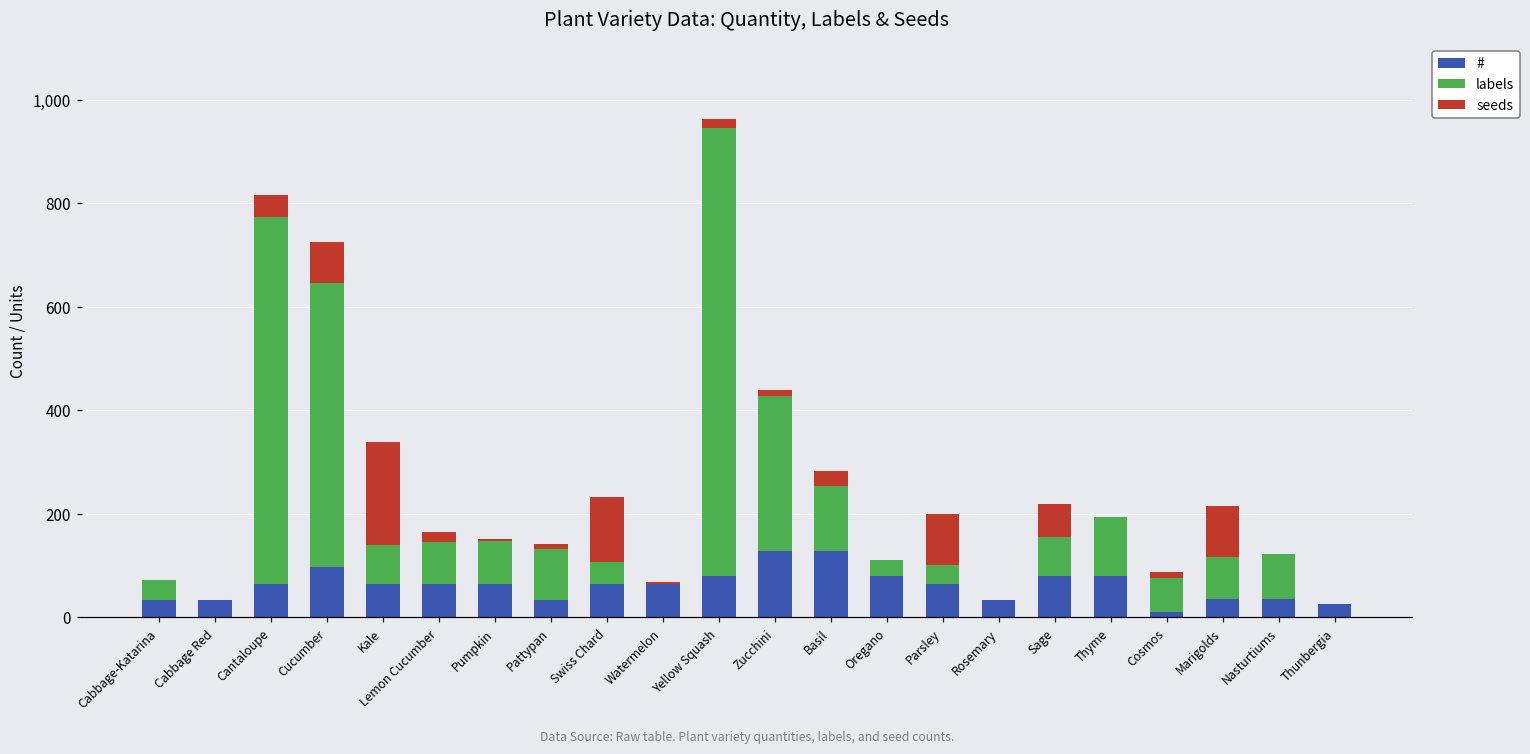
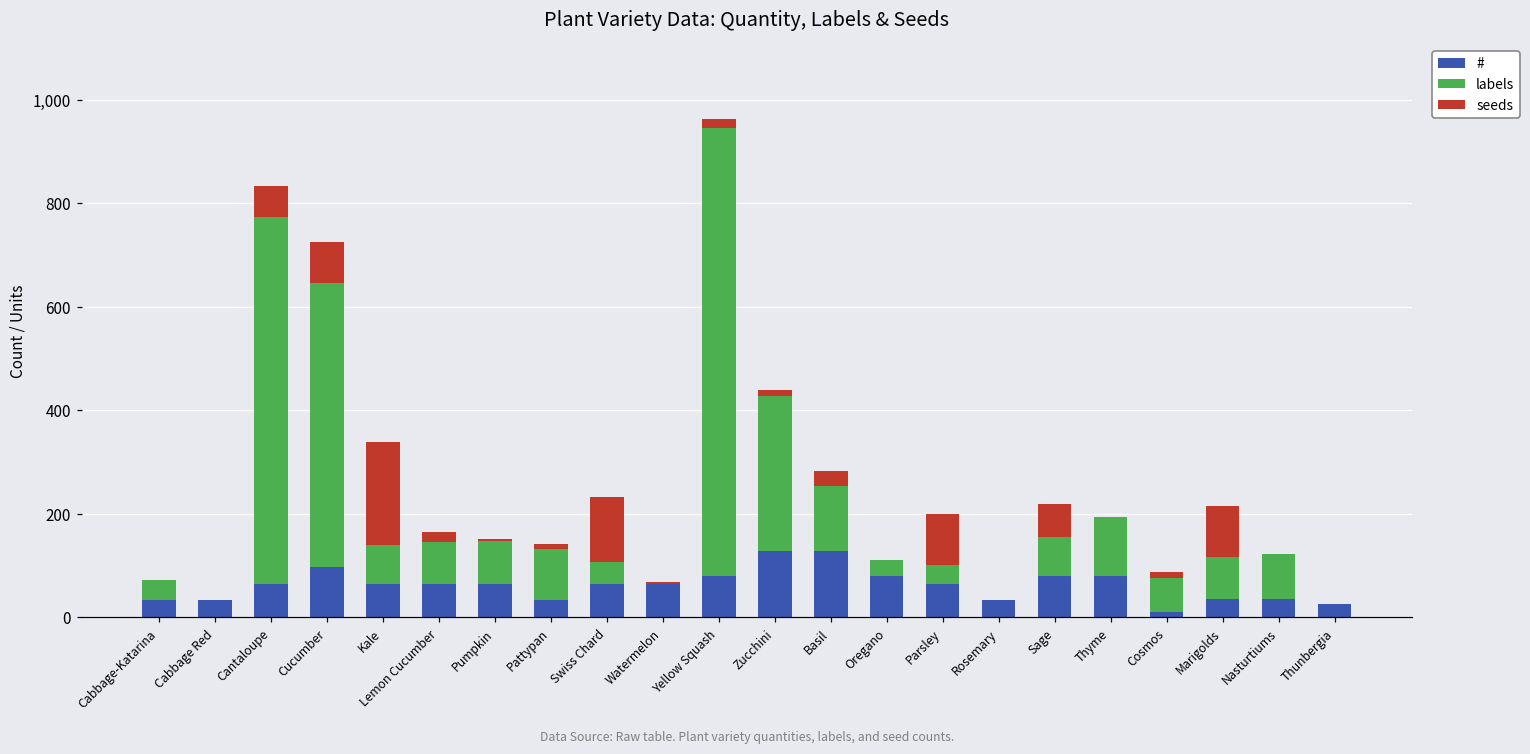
  {
    "#": {
      "Cabbage-Katarina": 30,
      "Cabbage Red": 30,
      "Cantaloupe": 60,
      "Cucumber": 100,
      "Kale": 60,
      "Lemon Cucumber": 60,
      "Pumpkin": 60,
      "Pattypan": 30,
      "Swiss Chard": 60,
      "Watermelon": 60,
      "Yellow Squash": 80,
      "Zucchini": 130,
      "Basil": 130,
      "Oregano": 80,
      "Parsley": 60,
      "Rosemary": 30,
      "Sage": 80,
      "Thyme": 80,
      "Cosmos": 10,
      "Marigolds": 40,
      "Nasturtiums": 40,
      "Thunbergia": 30
    },
    "labels": {
      "Cabbage-Katarina": 40,
      "Cabbage Red": 0,
      "Cantaloupe": 710,
      "Cucumber": 550,
      "Kale": 80,
      "Lemon Cucumber": 80,
      "Pumpkin": 80,
      "Pattypan": 100,
      "Swiss Chard": 40,
      "Watermelon": 0,
      "Yellow Squash": 870,
      "Zucchini": 300,
      "Basil": 130,
      "Oregano": 30,
      "Parsley": 40,
      "Rosemary": 0,
      "Sage": 70,
      "Thyme": 110,
      "Cosmos": 70,
      "Marigolds": 80,
      "Nasturtiums": 90,
      "Thunbergia": 0
    },
    "seeds": {
      "Cabbage-Katarina": 0,
      "Cabbage Red": 0,
-     "Cantaloupe": 40,
+     "Cantaloupe": 60,
      "Cucumber": 80,
      "Kale": 200,
      "Lemon Cucumber": 20,
      "Pattypan": 10,
      "Swiss Chard": 130,
      "Yellow Squash": 20,
      "Zucchini": 10,
      "Basil": 30,
      "Oregano": 0,
      "Parsley": 100,
      "Rosemary": 0,
      "Sage": 60,
      "Thyme": 0,
      "Cosmos": 10,
      "Marigolds": 100,
      "Nasturtiums": 0,
      "Thunbergia": 0
    }
  }
